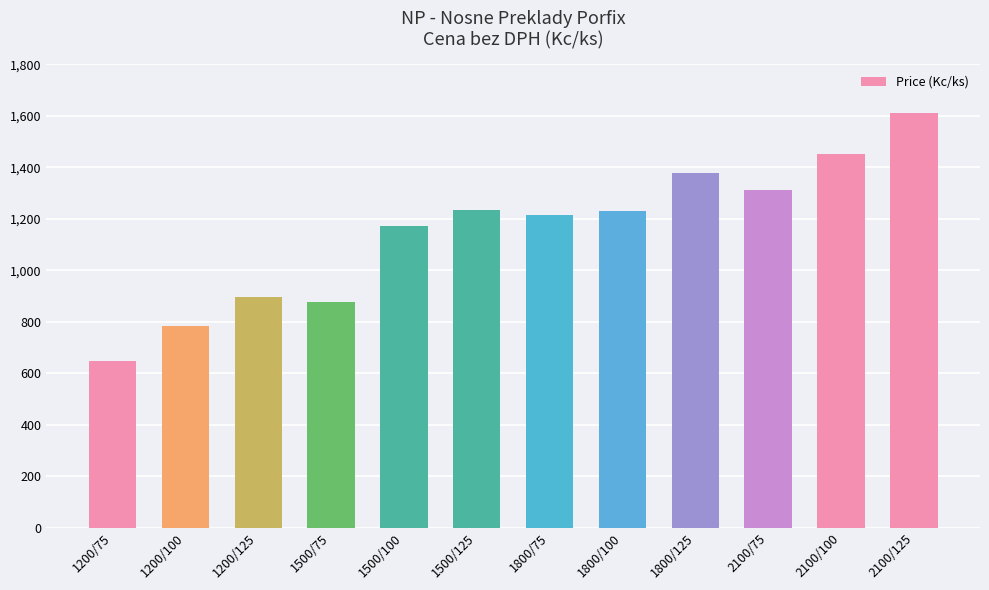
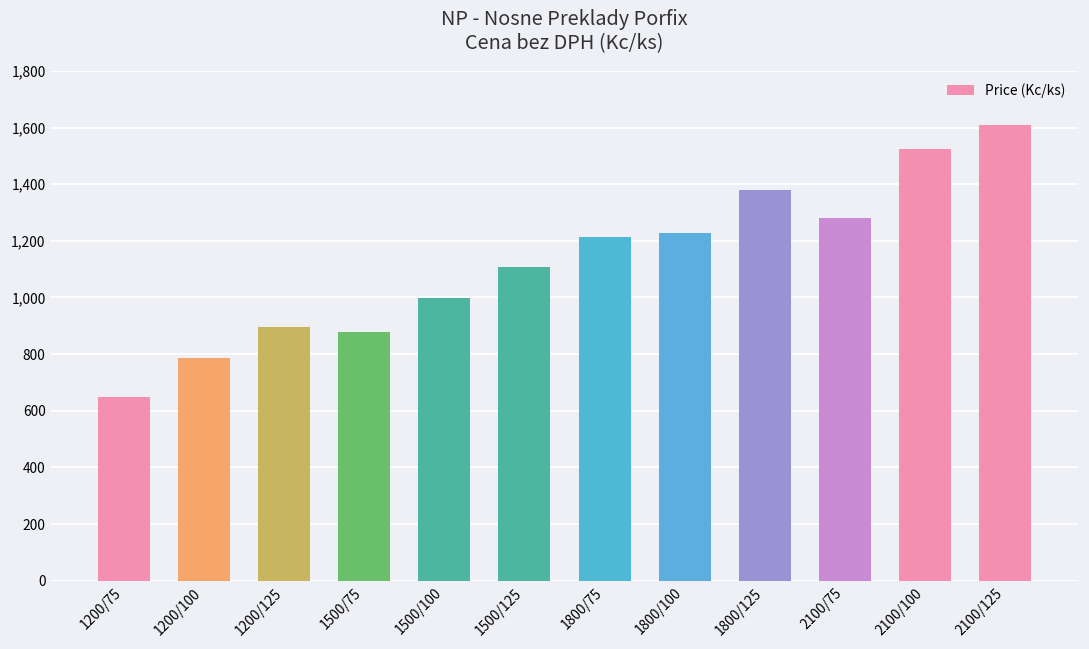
  {
    "1200/75": "650",
    "1200/100": "790",
    "1200/125": "900",
    "1500/75": "880",
-   "1500/100": "1,170",
-   "1500/125": "1,230",
+   "1500/100": "1,000",
+   "1500/125": "1,110",
    "1800/75": "1,220",
    "1800/100": "1,230",
    "1800/125": "1,380",
-   "2100/75": "1,310",
-   "2100/100": "1,450",
+   "2100/75": "1,280",
+   "2100/100": "1,530",
    "2100/125": "1,610"
  }
